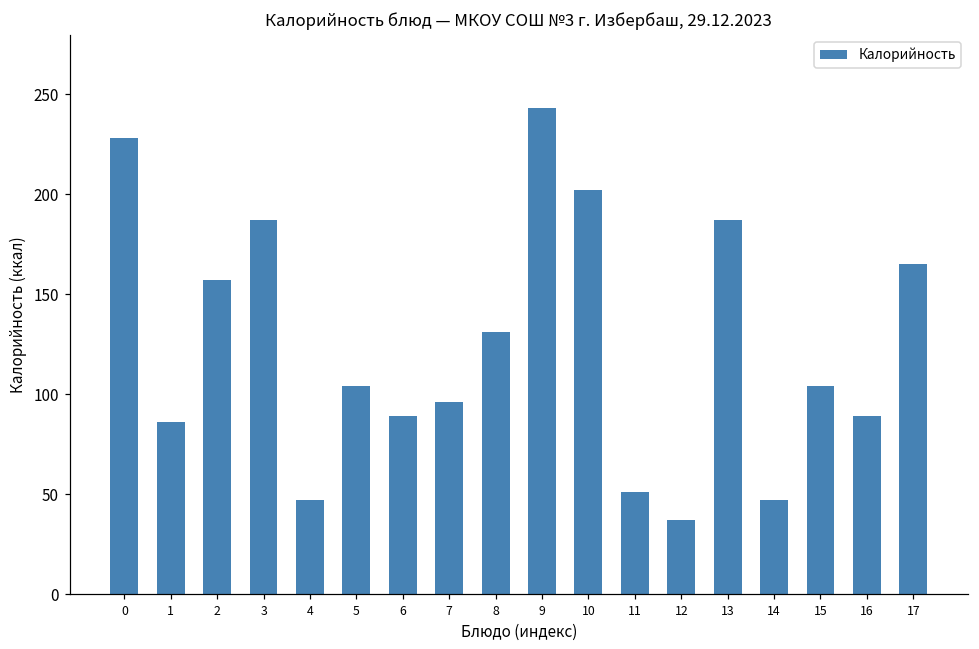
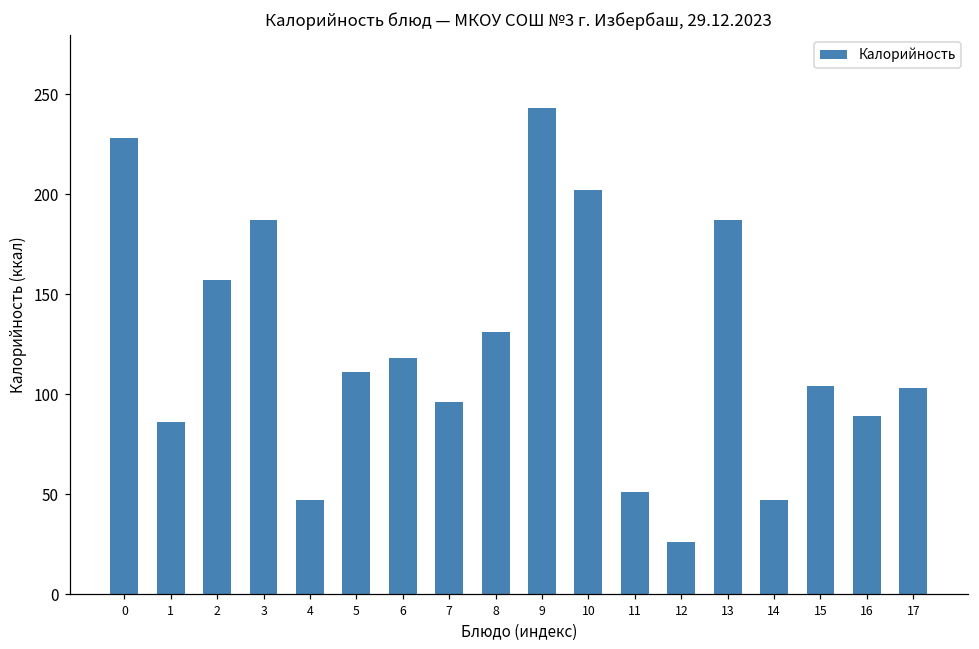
  {
    "0": 228,
    "1": 86,
    "2": 157,
    "3": 187,
    "4": 47,
-   "5": 104,
-   "6": 89,
+   "5": 111,
+   "6": 118,
    "7": 96,
    "8": 131,
    "9": 243,
    "10": 202,
    "11": 51,
-   "12": 37,
+   "12": 26,
    "13": 187,
    "14": 47,
    "15": 104,
    "16": 89,
-   "17": 165
+   "17": 103
  }
